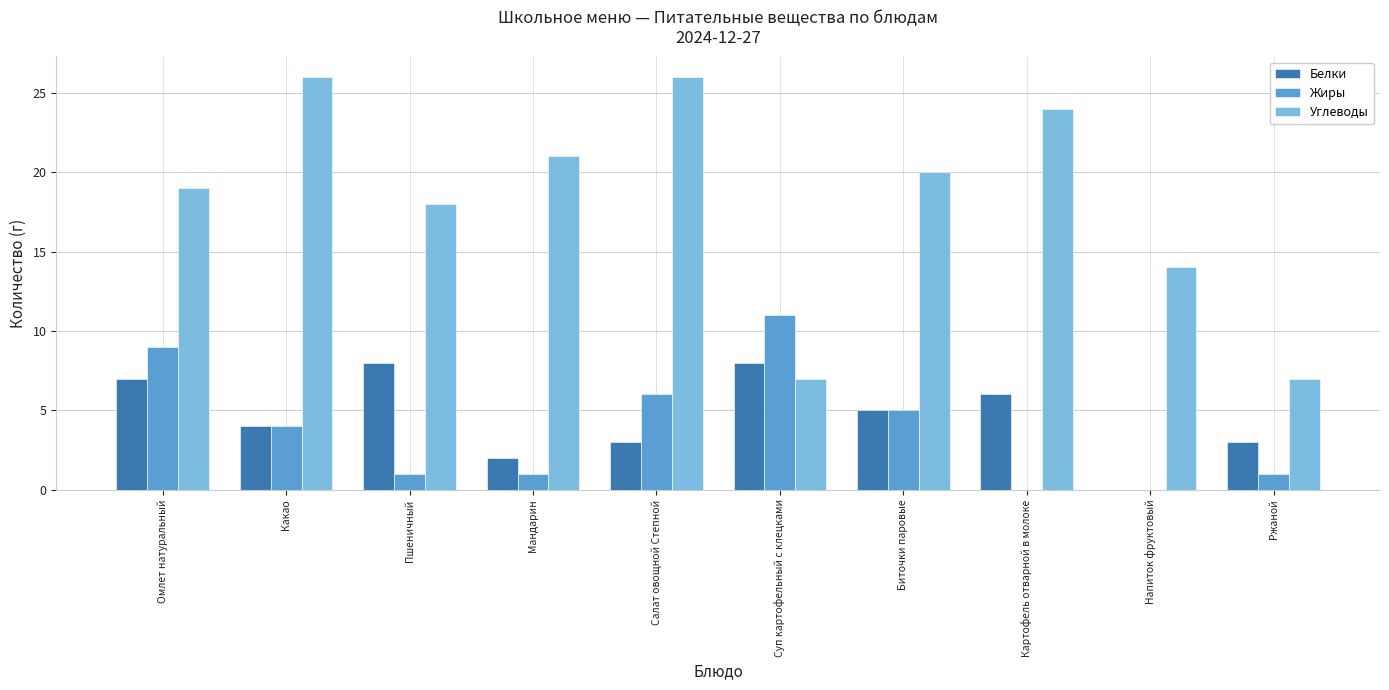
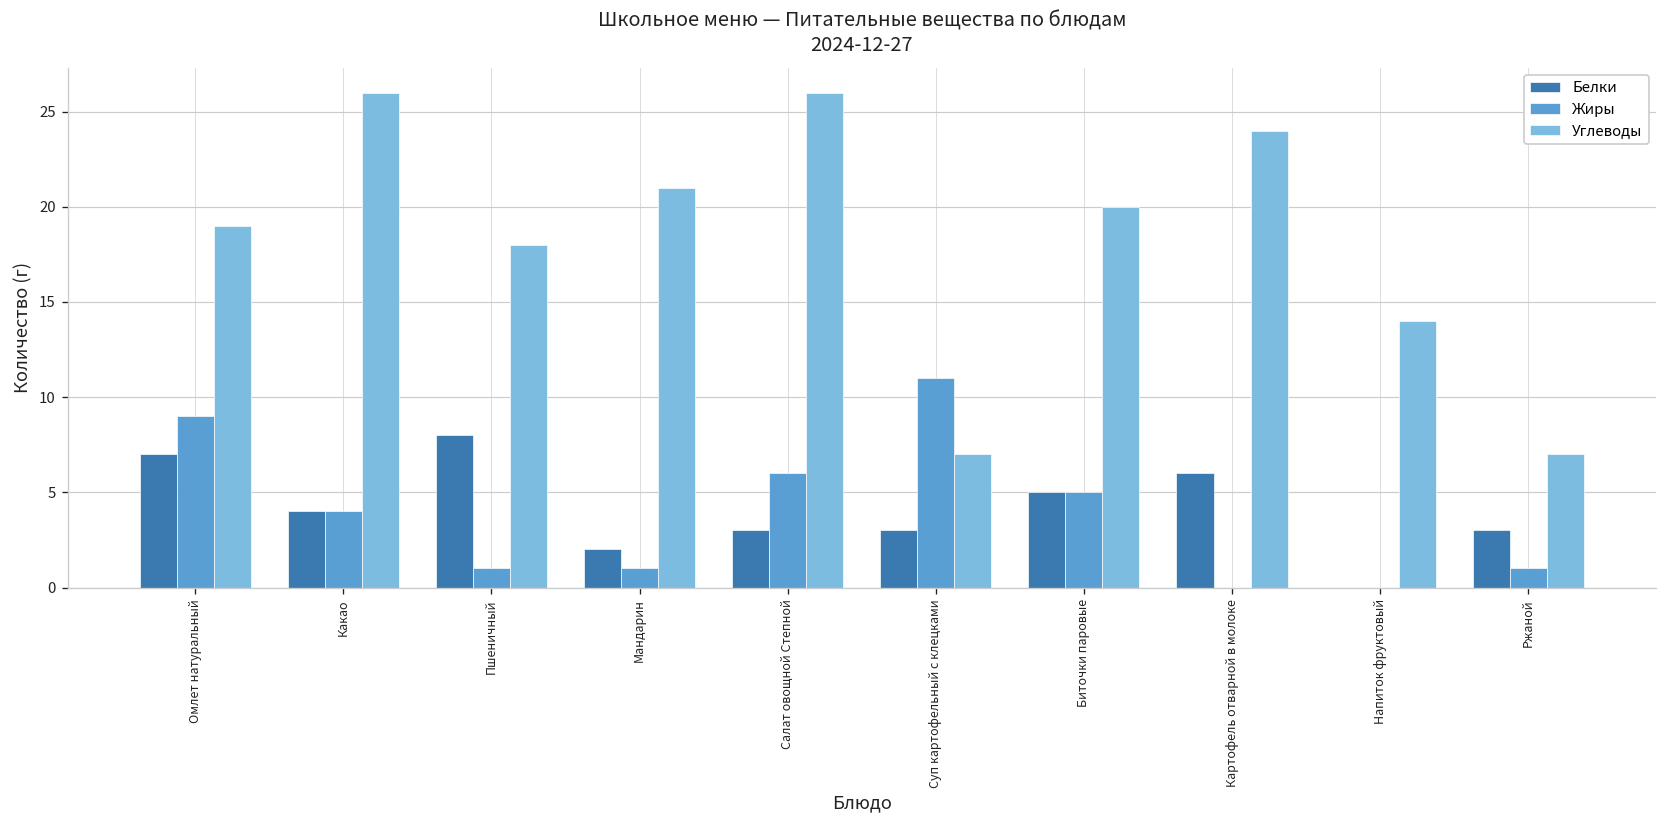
  {
    "Белки": {
      "Омлет натуральный": 7,
      "Какао": 4,
      "Пшеничный": 8,
      "Мандарин": 2,
      "Салат овощной Степной": 3,
-     "Суп картофельный с клецками": 8,
+     "Суп картофельный с клецками": 3,
      "Биточки паровые": 5,
      "Картофель отварной в молоке": 6,
      "Напиток фруктовый": 0,
      "Ржаной": 3
    }
  }
